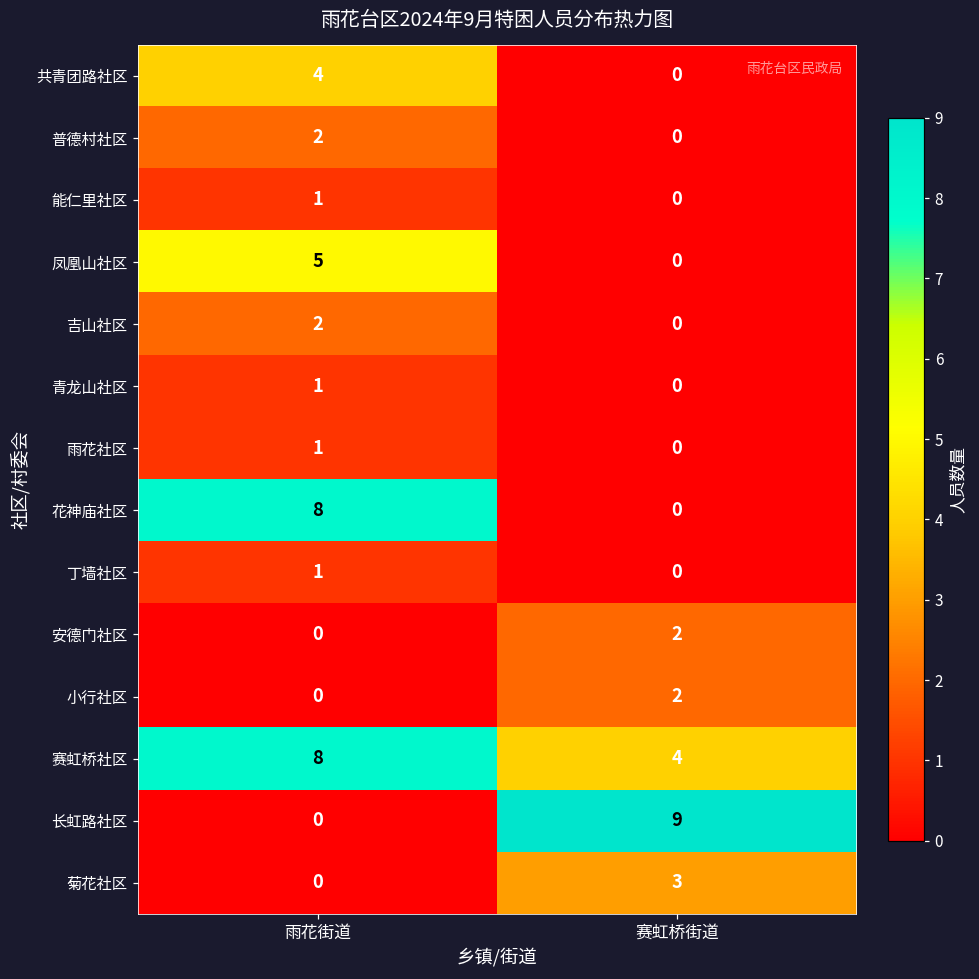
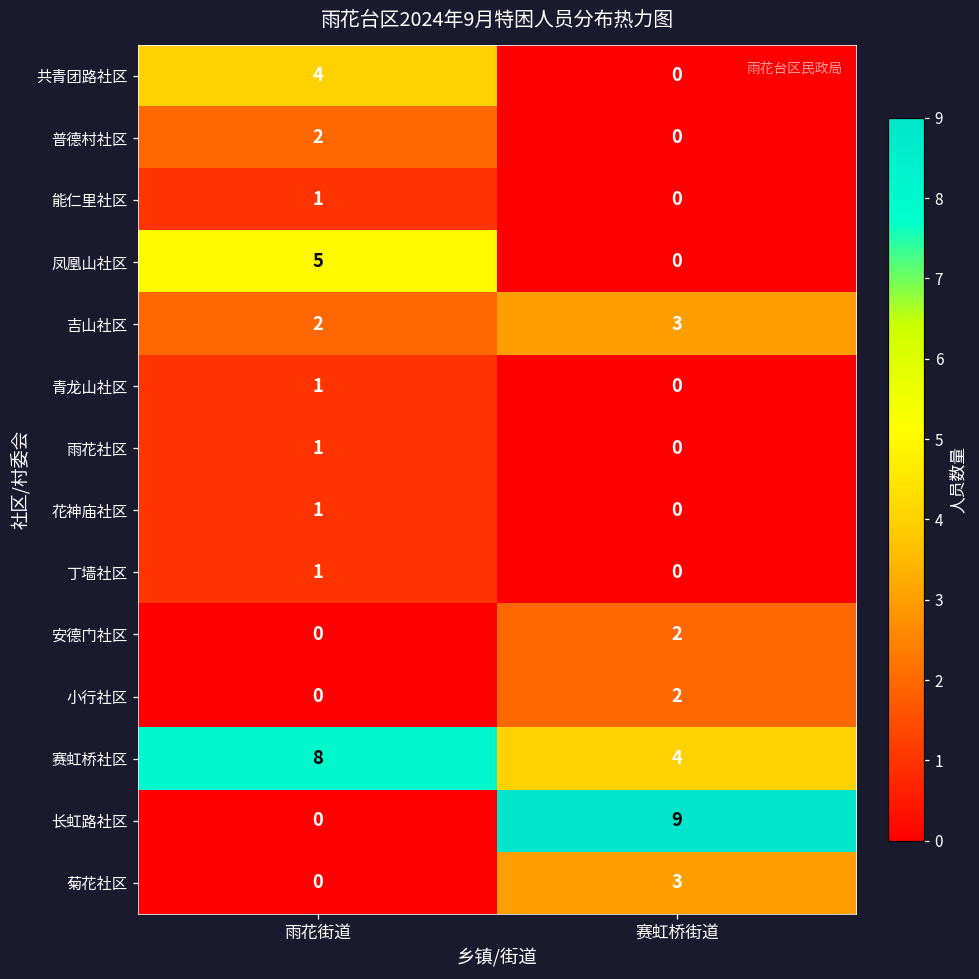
  {
    "共青团路社区": {
      "雨花街道": 4
    },
    "普德村社区": {
      "雨花街道": 2,
      "赛虹桥街道": 0
    },
    "能仁里社区": {
      "雨花街道": 1,
      "赛虹桥街道": 0
    },
    "凤凰山社区": {
      "雨花街道": 5,
      "赛虹桥街道": 0
    },
    "吉山社区": {
      "雨花街道": 2,
-     "赛虹桥街道": 0
+     "赛虹桥街道": 3
    },
    "青龙山社区": {
      "雨花街道": 1,
      "赛虹桥街道": 0
    },
    "雨花社区": {
      "雨花街道": 1,
      "赛虹桥街道": 0
    },
    "花神庙社区": {
-     "雨花街道": 8,
+     "雨花街道": 1,
      "赛虹桥街道": 0
    },
    "丁墙社区": {
      "雨花街道": 1,
      "赛虹桥街道": 0
    },
    "安德门社区": {
      "雨花街道": 0,
      "赛虹桥街道": 2
    },
    "小行社区": {
      "雨花街道": 0,
      "赛虹桥街道": 2
    },
    "赛虹桥社区": {
      "雨花街道": 8,
      "赛虹桥街道": 4
    },
    "长虹路社区": {
      "雨花街道": 0,
      "赛虹桥街道": 9
    },
    "菊花社区": {
      "雨花街道": 0,
      "赛虹桥街道": 3
    }
  }
